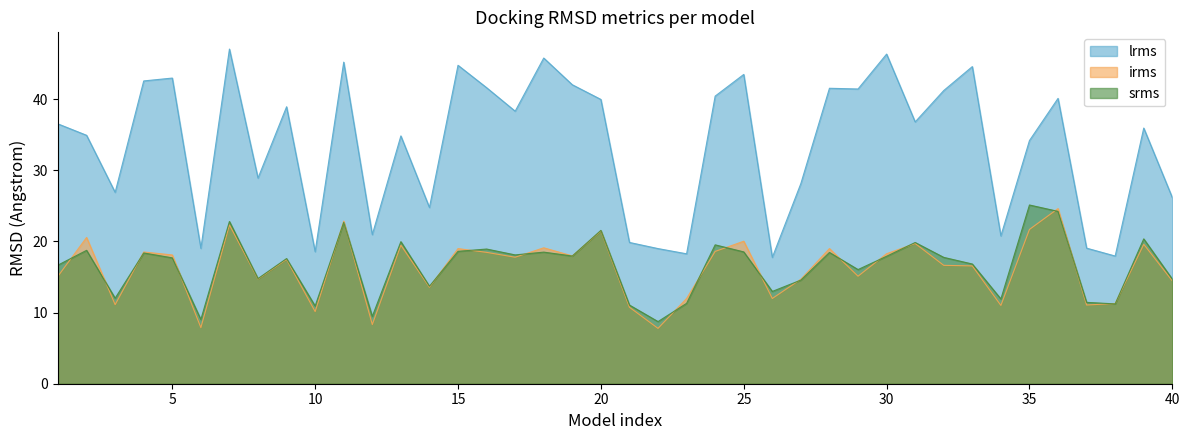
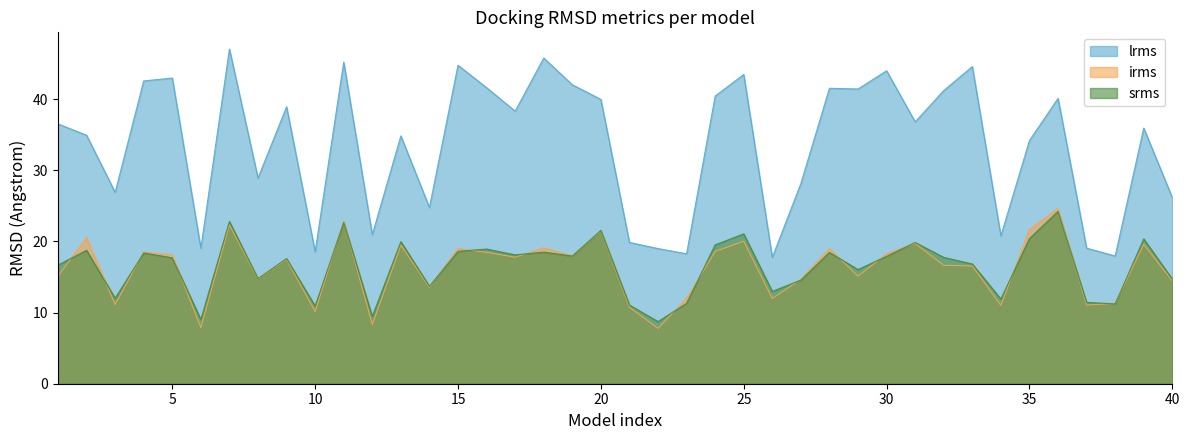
  {
    "lrms": {
      "5": 43,
      "10": 19,
      "15": 45,
      "20": 40,
      "25": 43,
-     "30": 46,
+     "30": 44,
      "35": 34,
      "40": 26
    },
    "irms": {
      "5": 18,
      "10": 10,
      "15": 19,
      "25": 20,
      "30": 18,
      "35": 22
    },
    "srms": {
      "5": 18,
      "10": 11,
      "15": 19,
-     "25": 19,
+     "25": 21,
      "30": 18,
-     "35": 25
+     "35": 20
    }
  }
